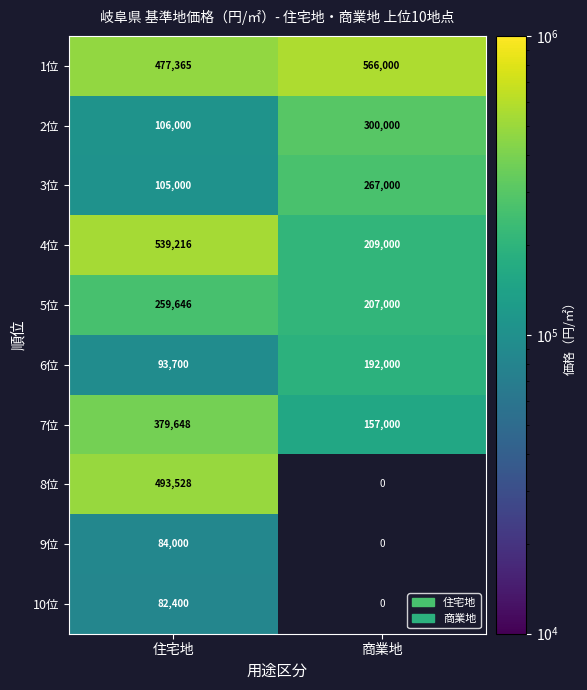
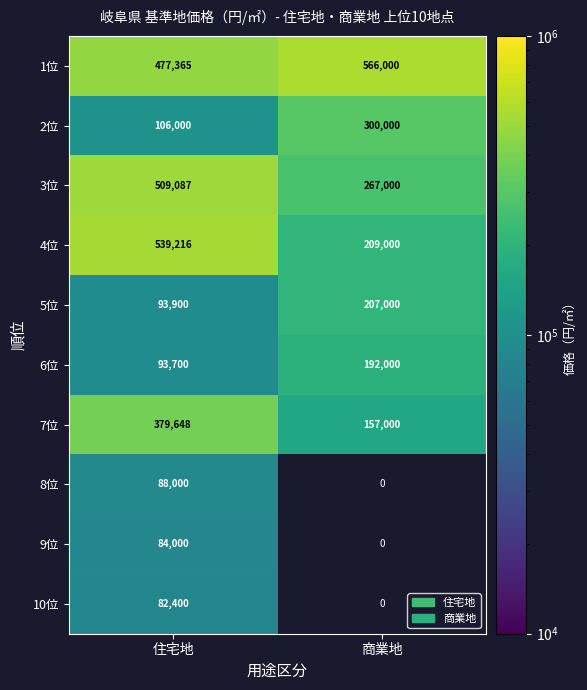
  {
    "1位": {
      "住宅地": "477,365",
      "商業地": "566,000"
    },
    "2位": {
      "住宅地": "106,000",
      "商業地": "300,000"
    },
    "3位": {
-     "住宅地": "105,000",
+     "住宅地": "509,087",
      "商業地": "267,000"
    },
    "4位": {
      "住宅地": "539,216",
      "商業地": "209,000"
    },
    "5位": {
-     "住宅地": "259,646",
+     "住宅地": "93,900",
      "商業地": "207,000"
    },
    "6位": {
      "住宅地": "93,700",
      "商業地": "192,000"
    },
    "7位": {
      "住宅地": "379,648",
      "商業地": "157,000"
    },
    "8位": {
-     "住宅地": "493,528"
+     "住宅地": "88,000"
    },
    "9位": {
      "住宅地": "84,000"
    },
    "10位": {
      "住宅地": "82,400"
    }
  }
